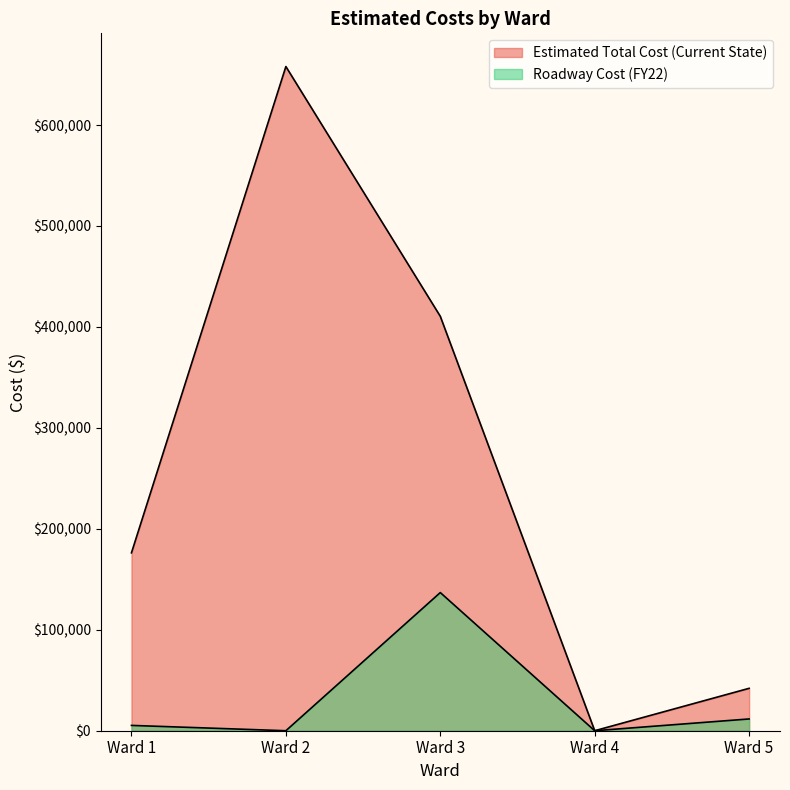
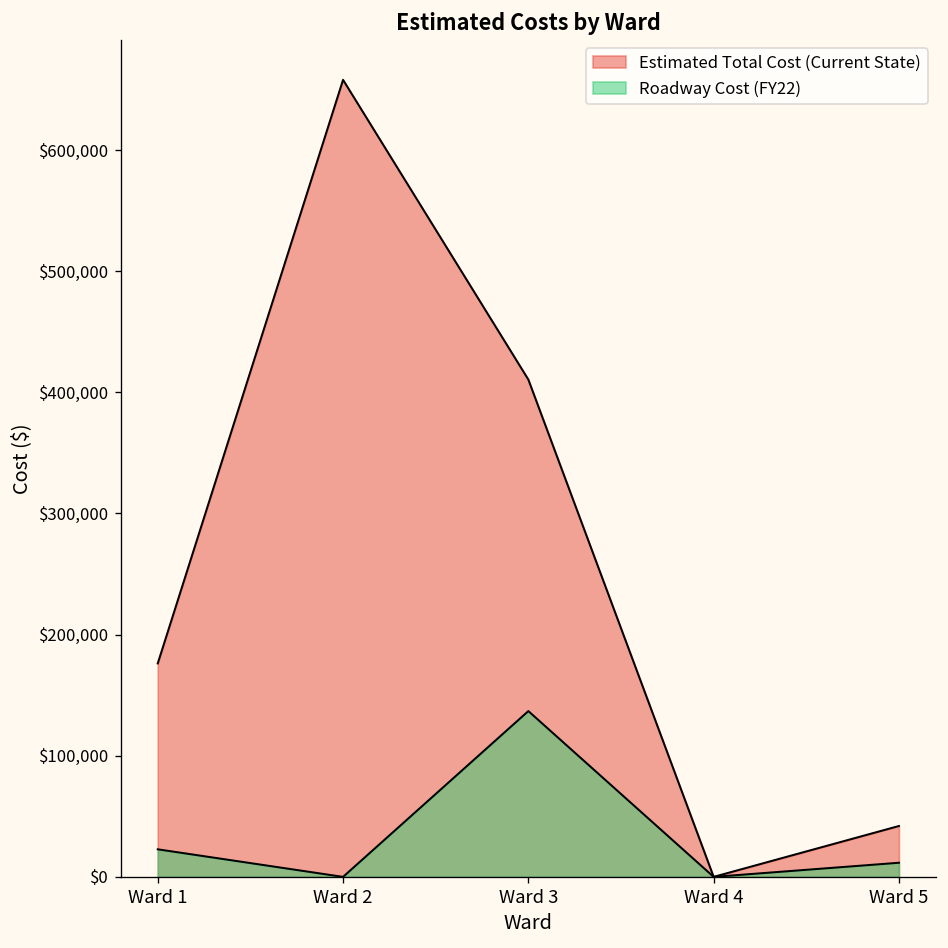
  {
    "Estimated Total Cost (Current State)": {
      "Ward 1": "$176,000",
      "Ward 2": "$658,000",
      "Ward 3": "$411,000",
      "Ward 5": "$42,000"
    },
    "Roadway Cost (FY22)": {
-     "Ward 1": "$5,000",
+     "Ward 1": "$23,000",
      "Ward 2": "$0",
      "Ward 3": "$137,000",
      "Ward 5": "$12,000"
    }
  }
